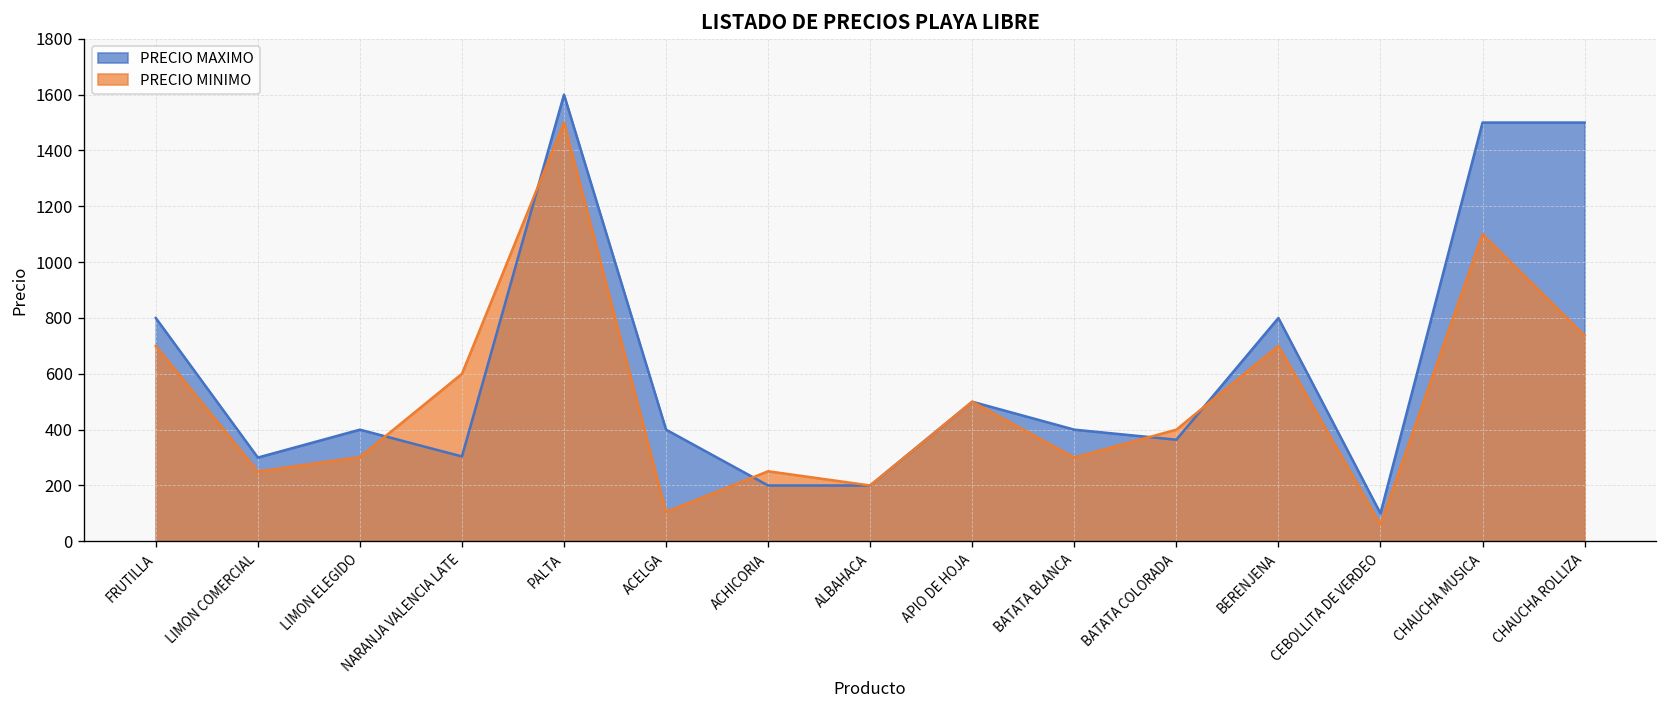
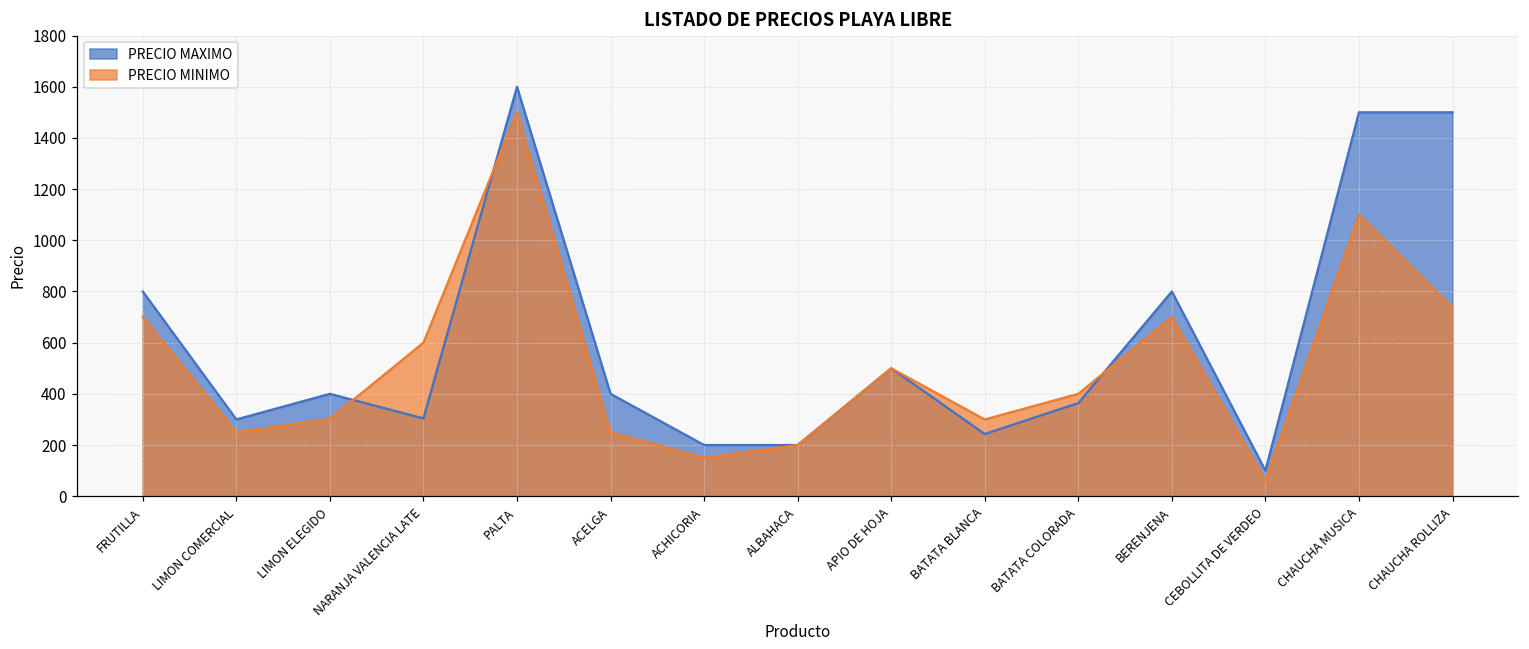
  {
    "PRECIO MAXIMO": {
      "FRUTILLA": 800,
      "LIMON COMERCIAL": 300,
      "LIMON ELEGIDO": 400,
      "NARANJA VALENCIA LATE": 300,
      "PALTA": 1600,
      "ACELGA": 400,
      "ACHICORIA": 200,
-     "BATATA BLANCA": 400,
+     "BATATA BLANCA": 240,
      "BATATA COLORADA": 360,
      "BERENJENA": 800,
      "CEBOLLITA DE VERDEO": 100,
      "CHAUCHA MUSICA": 1500,
      "CHAUCHA ROLLIZA": 1500
    },
    "PRECIO MINIMO": {
      "FRUTILLA": 700,
      "LIMON COMERCIAL": 250,
      "LIMON ELEGIDO": 300,
      "NARANJA VALENCIA LATE": 600,
      "PALTA": 1500,
-     "ACELGA": 110,
-     "ACHICORIA": 250,
+     "ACELGA": 250,
+     "ACHICORIA": 150,
      "BATATA BLANCA": 300,
      "BATATA COLORADA": 400,
      "BERENJENA": 700,
      "CEBOLLITA DE VERDEO": 60,
      "CHAUCHA MUSICA": 1100,
      "CHAUCHA ROLLIZA": 740
    }
  }
